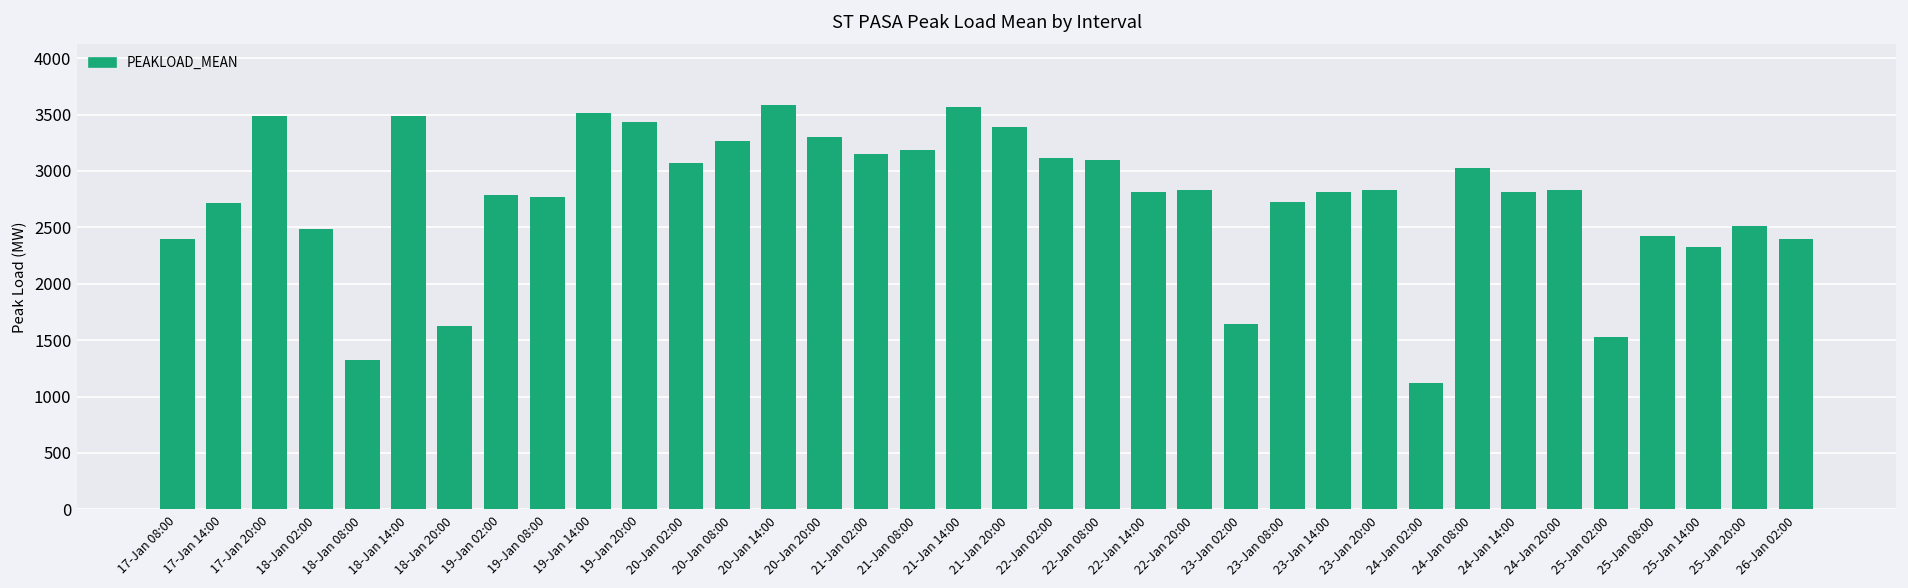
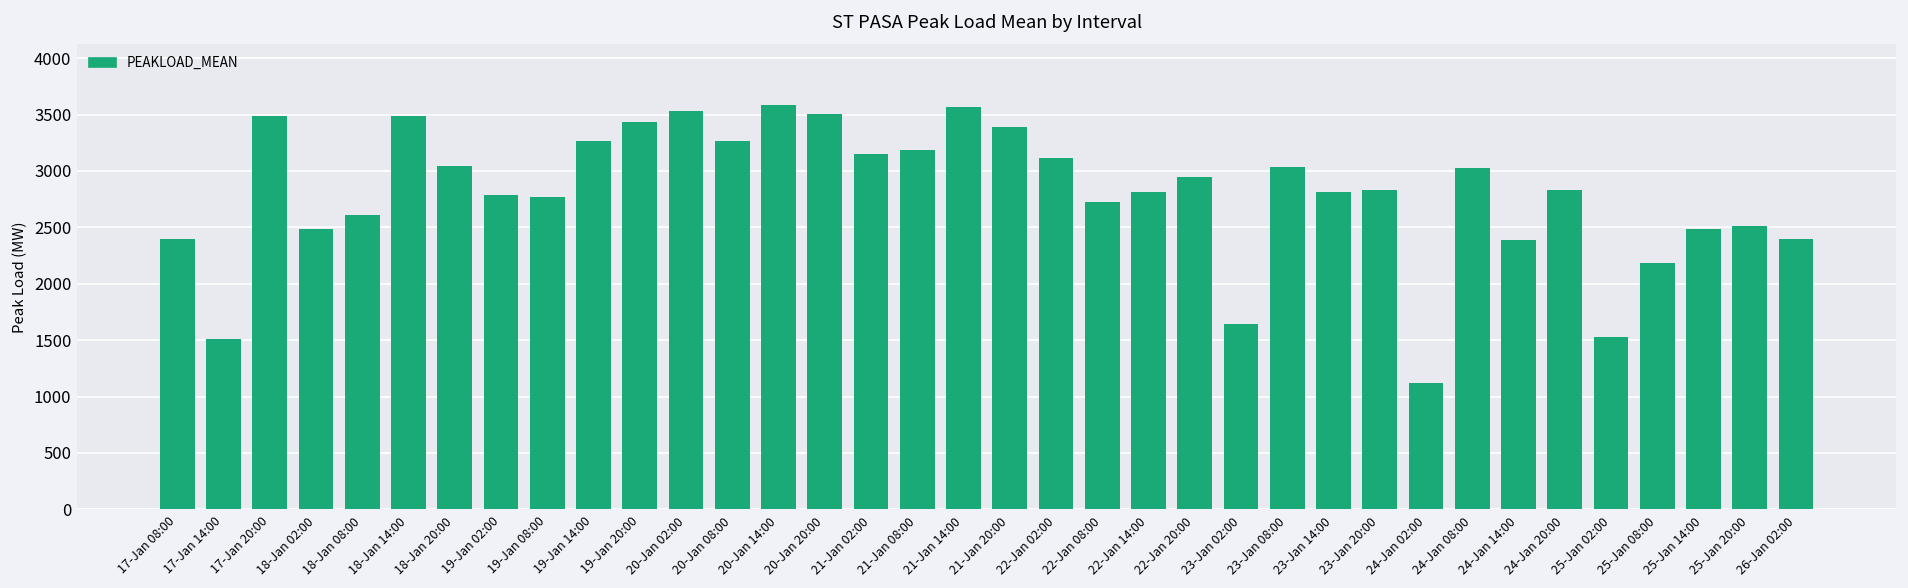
  {
    "17-Jan 08:00": 2400,
-   "17-Jan 14:00": 2700,
+   "17-Jan 14:00": 1500,
    "17-Jan 20:00": 3500,
    "18-Jan 02:00": 2500,
-   "18-Jan 08:00": 1300,
+   "18-Jan 08:00": 2600,
    "18-Jan 14:00": 3500,
-   "18-Jan 20:00": 1600,
+   "18-Jan 20:00": 3000,
    "19-Jan 02:00": 2800,
    "19-Jan 08:00": 2800,
-   "19-Jan 14:00": 3500,
+   "19-Jan 14:00": 3300,
    "19-Jan 20:00": 3400,
-   "20-Jan 02:00": 3100,
+   "20-Jan 02:00": 3500,
    "20-Jan 08:00": 3300,
    "20-Jan 14:00": 3600,
-   "20-Jan 20:00": 3300,
+   "20-Jan 20:00": 3500,
    "21-Jan 02:00": 3100,
    "21-Jan 08:00": 3200,
    "21-Jan 14:00": 3600,
    "21-Jan 20:00": 3400,
    "22-Jan 02:00": 3100,
-   "22-Jan 08:00": 3100,
+   "22-Jan 08:00": 2700,
    "22-Jan 14:00": 2800,
-   "22-Jan 20:00": 2800,
+   "22-Jan 20:00": 2900,
    "23-Jan 02:00": 1600,
-   "23-Jan 08:00": 2700,
+   "23-Jan 08:00": 3000,
    "23-Jan 14:00": 2800,
    "23-Jan 20:00": 2800,
    "24-Jan 02:00": 1100,
    "24-Jan 08:00": 3000,
-   "24-Jan 14:00": 2800,
+   "24-Jan 14:00": 2400,
    "24-Jan 20:00": 2800,
    "25-Jan 02:00": 1500,
-   "25-Jan 08:00": 2400,
-   "25-Jan 14:00": 2300,
+   "25-Jan 08:00": 2200,
+   "25-Jan 14:00": 2500,
    "25-Jan 20:00": 2500,
    "26-Jan 02:00": 2400
  }
